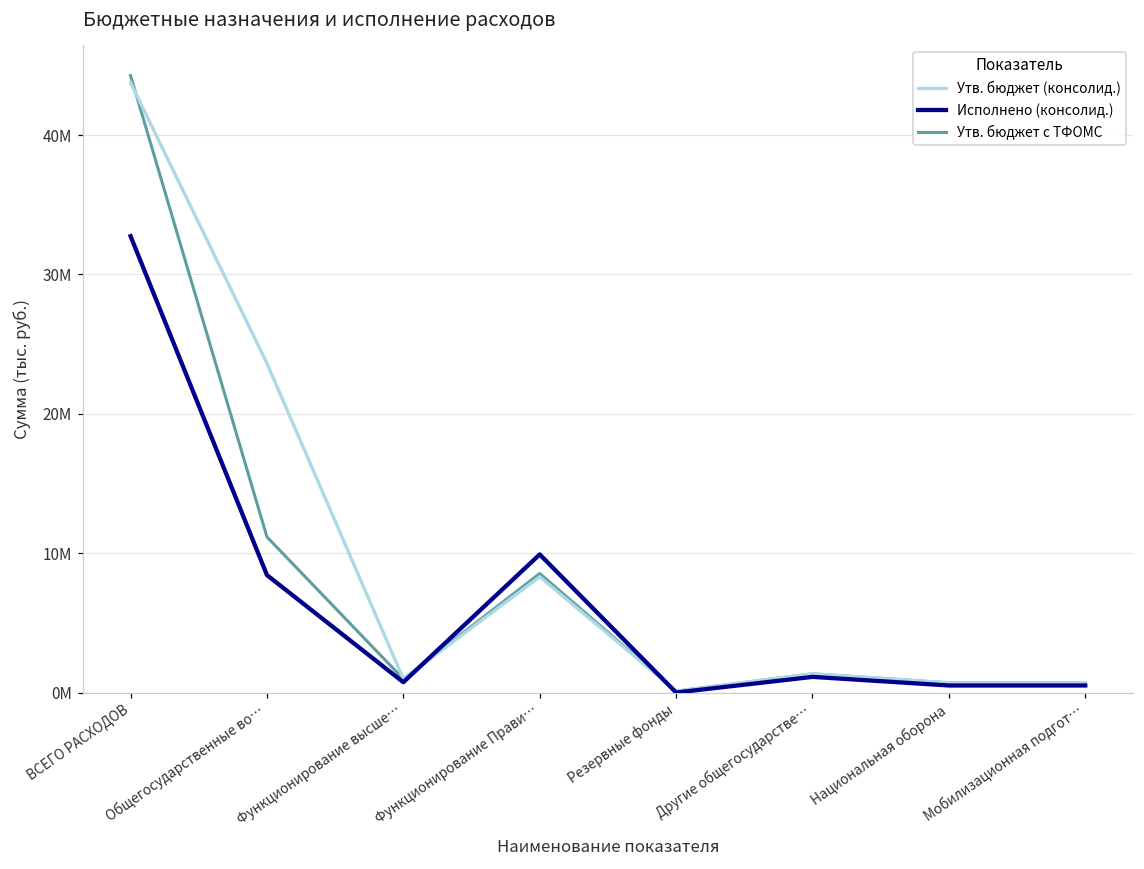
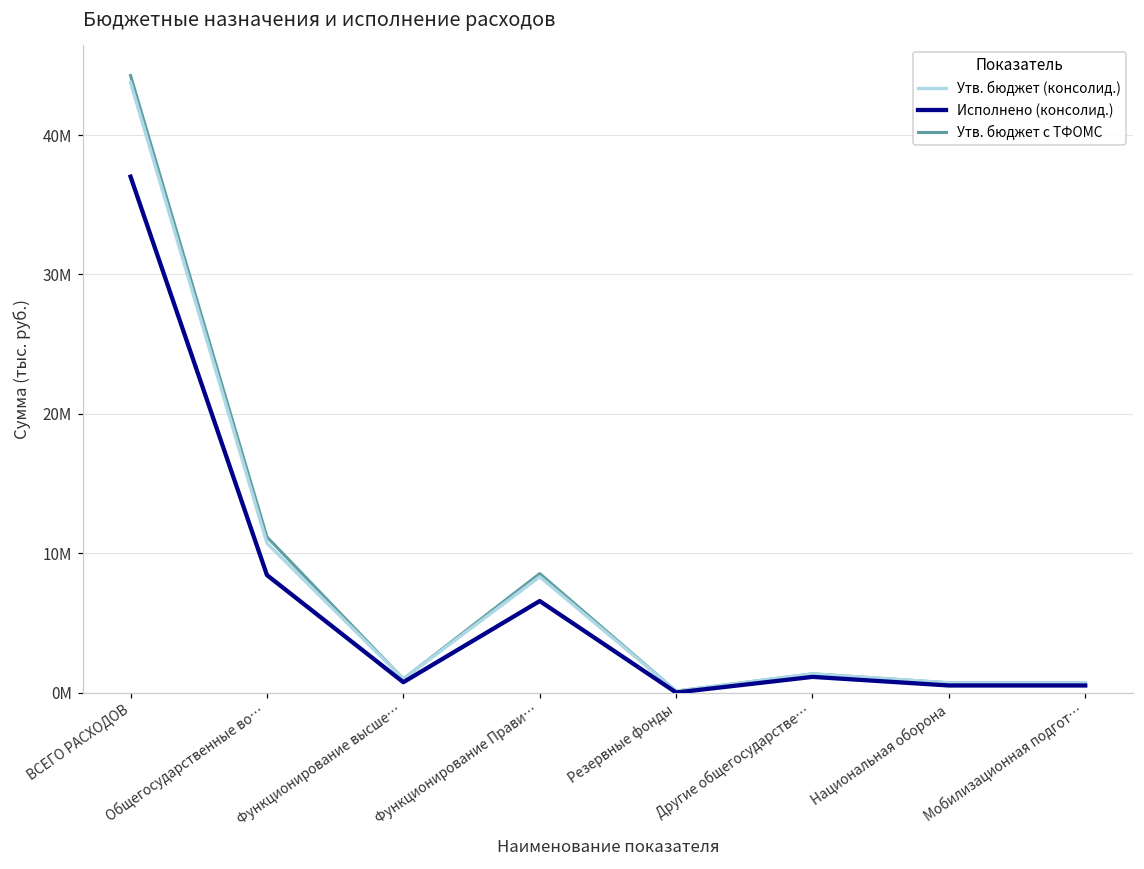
  {
    "Утв. бюджет (консолид.)": {
      "ВСЕГО РАСХОДОВ": "43.8М",
-     "Общегосударственные во…": "23.6М",
+     "Общегосударственные во…": "10.7М",
      "Функционирование Прави…": "8.3М"
    },
    "Исполнено (консолид.)": {
-     "ВСЕГО РАСХОДОВ": "32.7М",
+     "ВСЕГО РАСХОДОВ": "37.0М",
      "Общегосударственные во…": "8.4М",
      "Функционирование высше…": "0.7М",
-     "Функционирование Прави…": "9.9М",
+     "Функционирование Прави…": "6.6М",
      "Другие общегосударстве…": "1.1М"
    },
    "Утв. бюджет с ТФОМС": {
      "ВСЕГО РАСХОДОВ": "44.3М",
      "Общегосударственные во…": "11.2М",
      "Функционирование Прави…": "8.5М"
    }
  }
